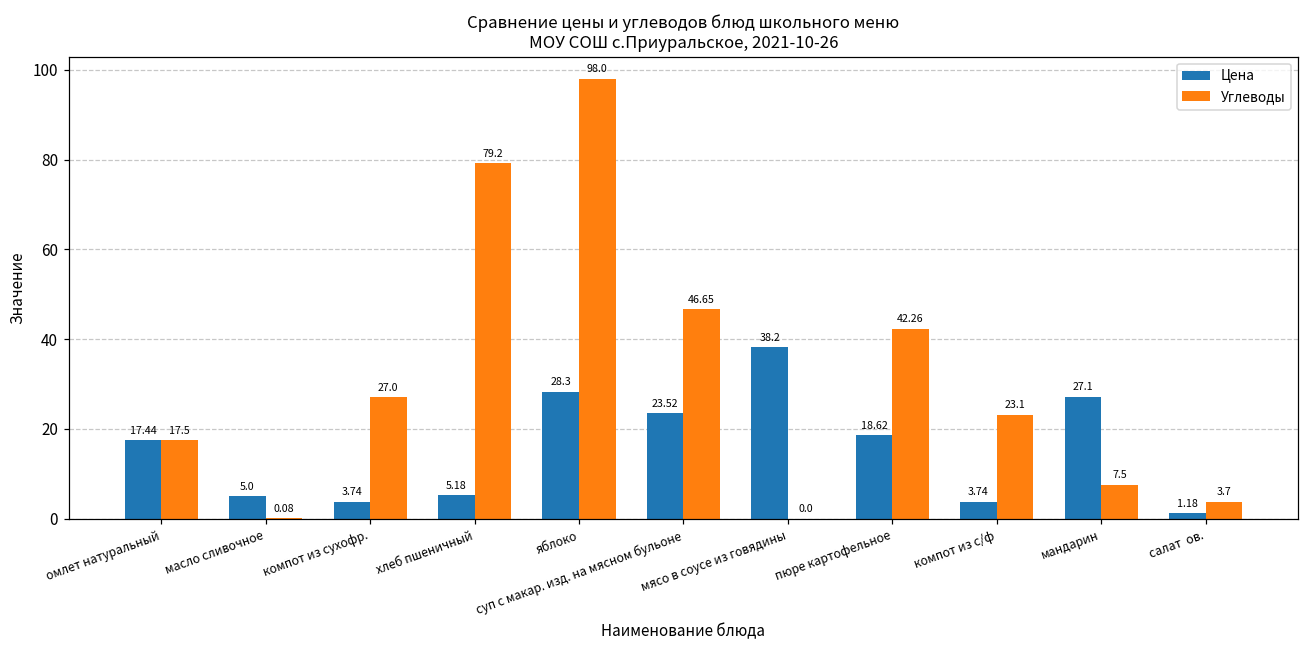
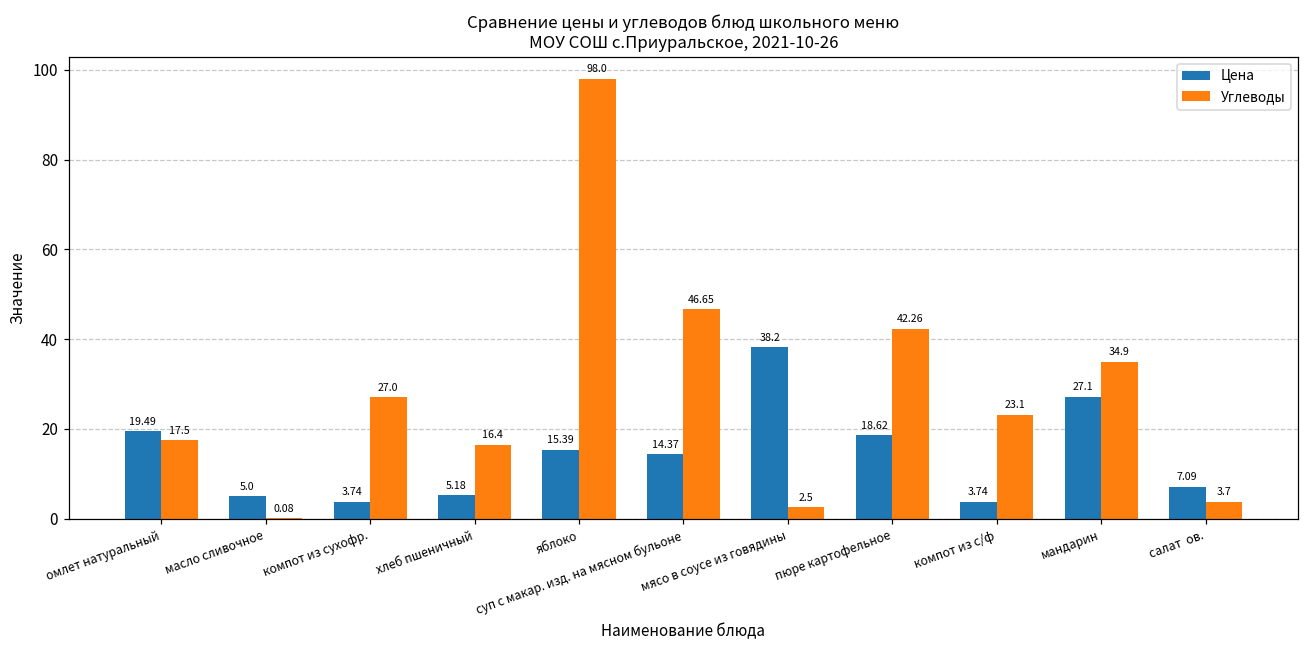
  {
    "Цена": {
-     "омлет натуральный": 17.44,
+     "омлет натуральный": 19.49,
      "масло сливочное": 5.0,
      "компот из сухофр.": 3.74,
      "хлеб пшеничный": 5.18,
-     "яблоко": 28.3,
-     "суп с макар. изд. на мясном бульоне": 23.52,
+     "яблоко": 15.39,
+     "суп с макар. изд. на мясном бульоне": 14.37,
      "мясо в соусе из говядины": 38.2,
      "пюре картофельное": 18.62,
      "компот из с/ф": 3.74,
      "мандарин": 27.1,
-     "салат ов.": 1.18
+     "салат ов.": 7.09
    },
    "Углеводы": {
      "омлет натуральный": 17.5,
      "масло сливочное": 0.08,
      "компот из сухофр.": 27.0,
-     "хлеб пшеничный": 79.2,
+     "хлеб пшеничный": 16.4,
      "яблоко": 98.0,
      "суп с макар. изд. на мясном бульоне": 46.65,
-     "мясо в соусе из говядины": 0.0,
+     "мясо в соусе из говядины": 2.5,
      "пюре картофельное": 42.26,
      "компот из с/ф": 23.1,
-     "мандарин": 7.5,
+     "мандарин": 34.9,
      "салат ов.": 3.7
    }
  }
